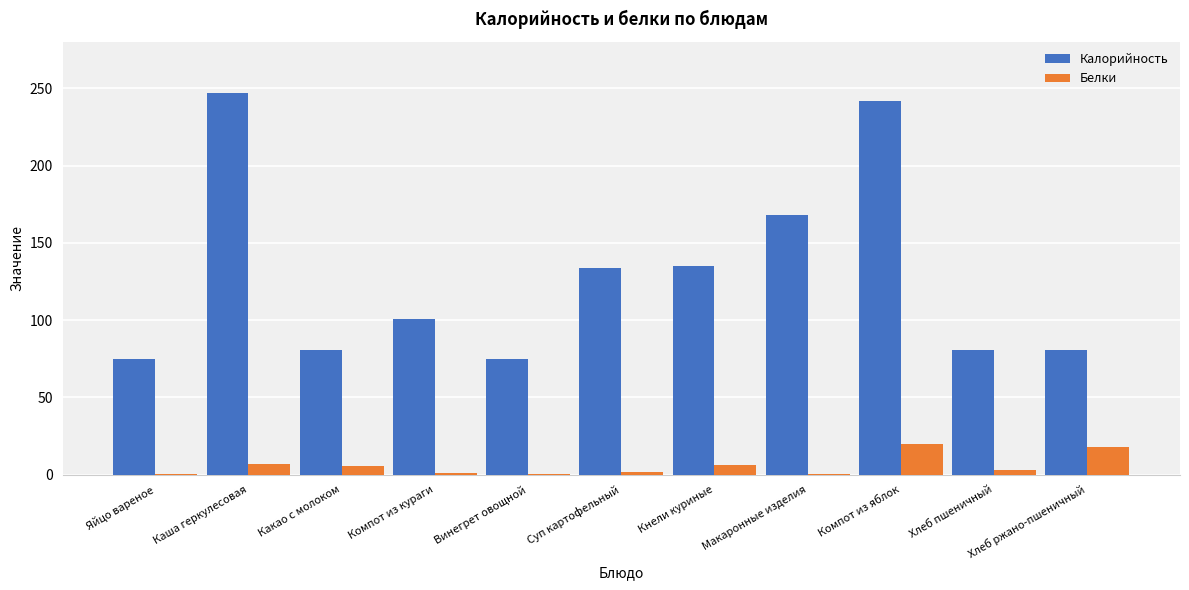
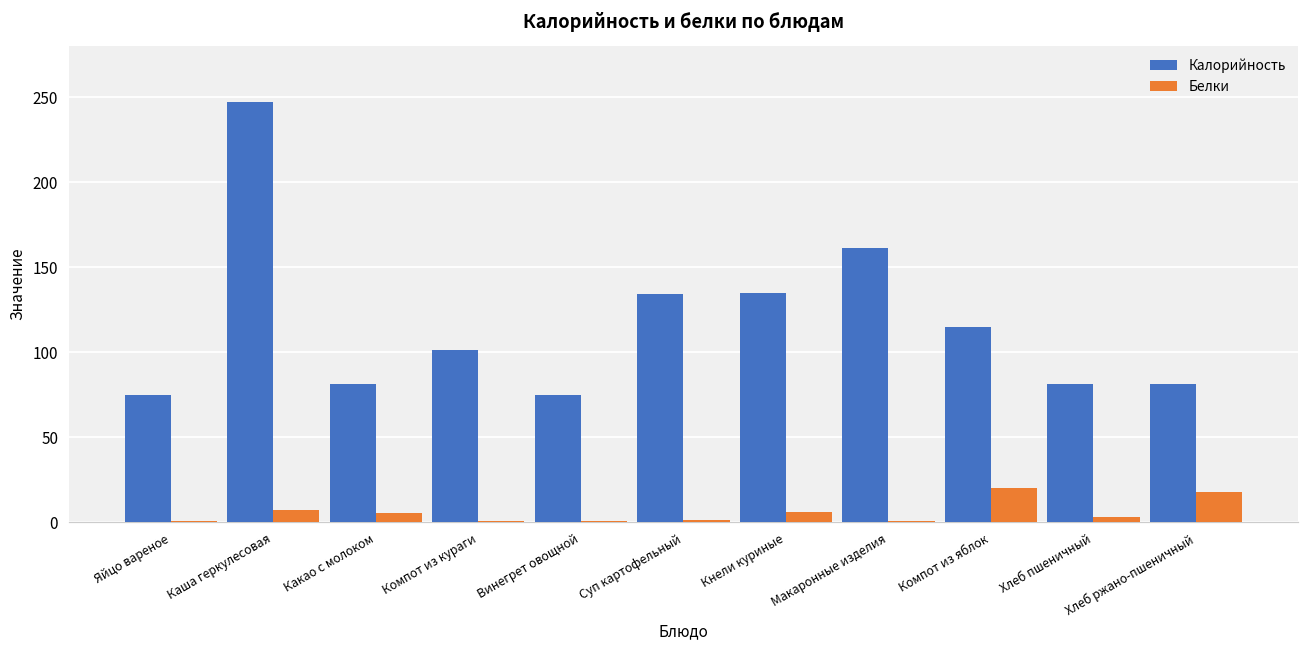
  {
    "Калорийность": {
      "Яйцо вареное": 75,
      "Каша геркулесовая": 247,
      "Какао с молоком": 81,
      "Компот из кураги": 101,
      "Винегрет овощной": 75,
      "Суп картофельный": 134,
      "Кнели куриные": 135,
-     "Макаронные изделия": 168,
-     "Компот из яблок": 242,
+     "Макаронные изделия": 161,
+     "Компот из яблок": 115,
      "Хлеб пшеничный": 81,
      "Хлеб ржано-пшеничный": 81
    },
    "Белки": {
      "Каша геркулесовая": 7,
      "Какао с молоком": 6,
      "Кнели куриные": 6,
      "Компот из яблок": 20,
      "Хлеб пшеничный": 3,
      "Хлеб ржано-пшеничный": 18
    }
  }
